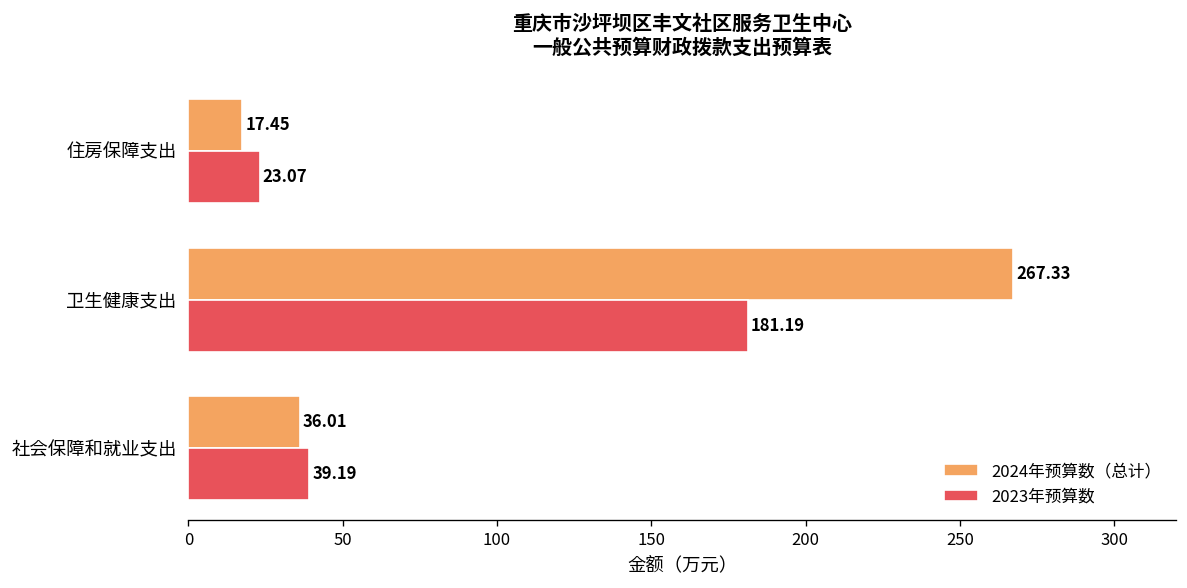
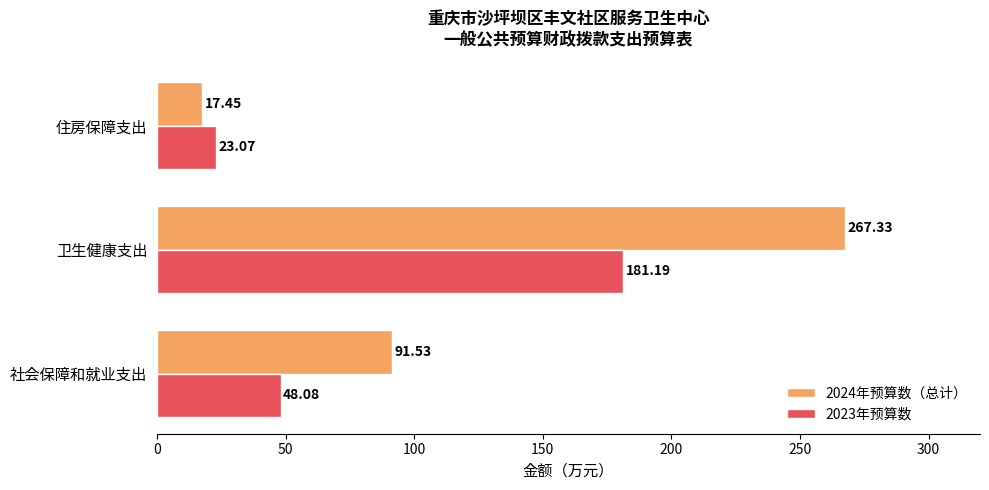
  {
    "2024年预算数（总计）": {
      "住房保障支出": 17.45,
      "卫生健康支出": 267.33,
-     "社会保障和就业支出": 36.01
+     "社会保障和就业支出": 91.53
    },
    "2023年预算数": {
      "住房保障支出": 23.07,
      "卫生健康支出": 181.19,
-     "社会保障和就业支出": 39.19
+     "社会保障和就业支出": 48.08
    }
  }
